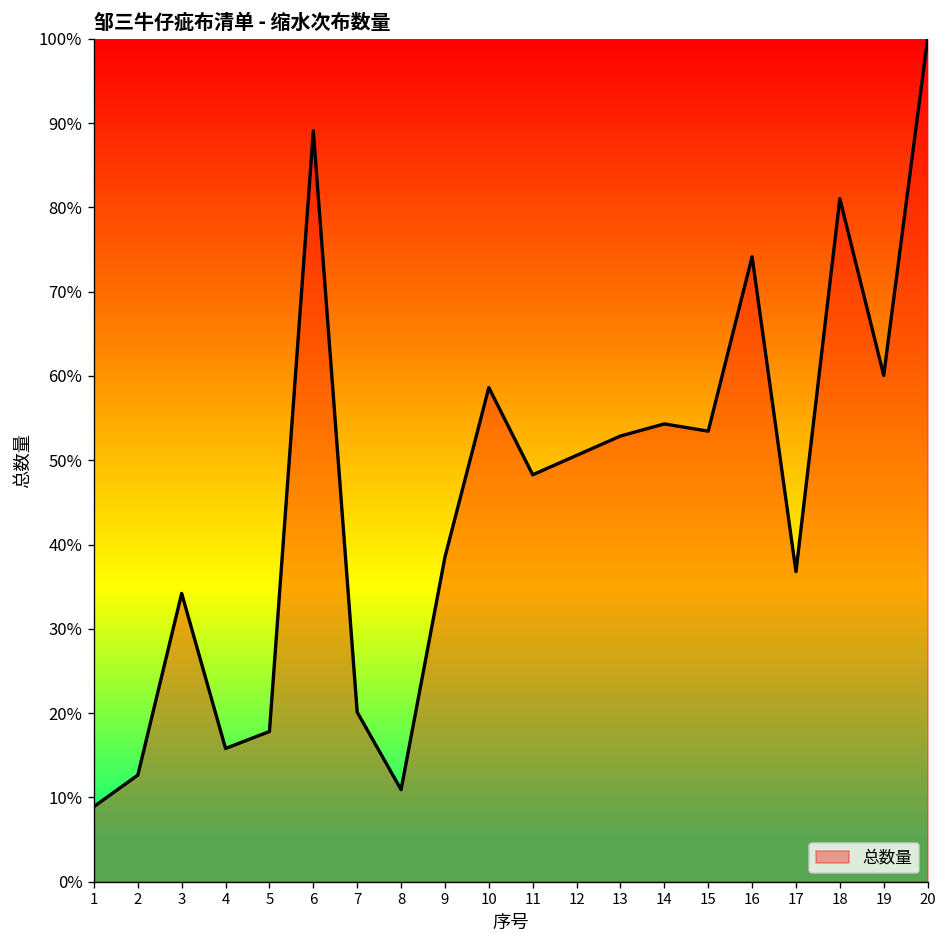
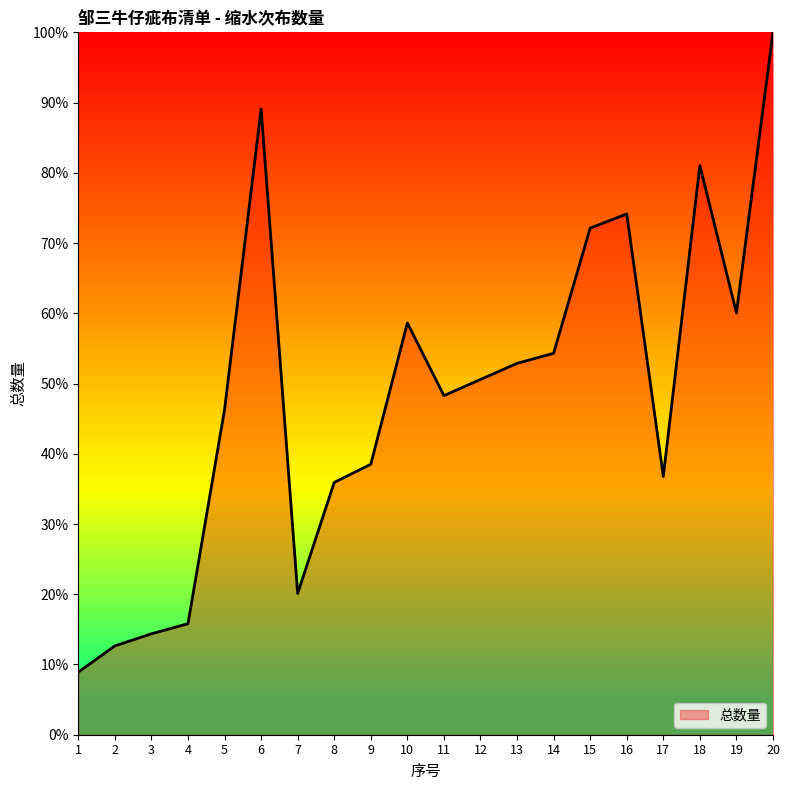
  {
    "1": "9%",
    "2": "13%",
-   "3": "34%",
+   "3": "14%",
    "4": "16%",
-   "5": "18%",
+   "5": "46%",
    "6": "89%",
    "7": "20%",
-   "8": "11%",
+   "8": "36%",
    "9": "39%",
    "10": "59%",
    "11": "48%",
    "12": "51%",
    "13": "53%",
    "14": "54%",
-   "15": "53%",
+   "15": "72%",
    "16": "74%",
    "17": "37%",
    "18": "81%",
    "19": "60%",
    "20": "100%"
  }
